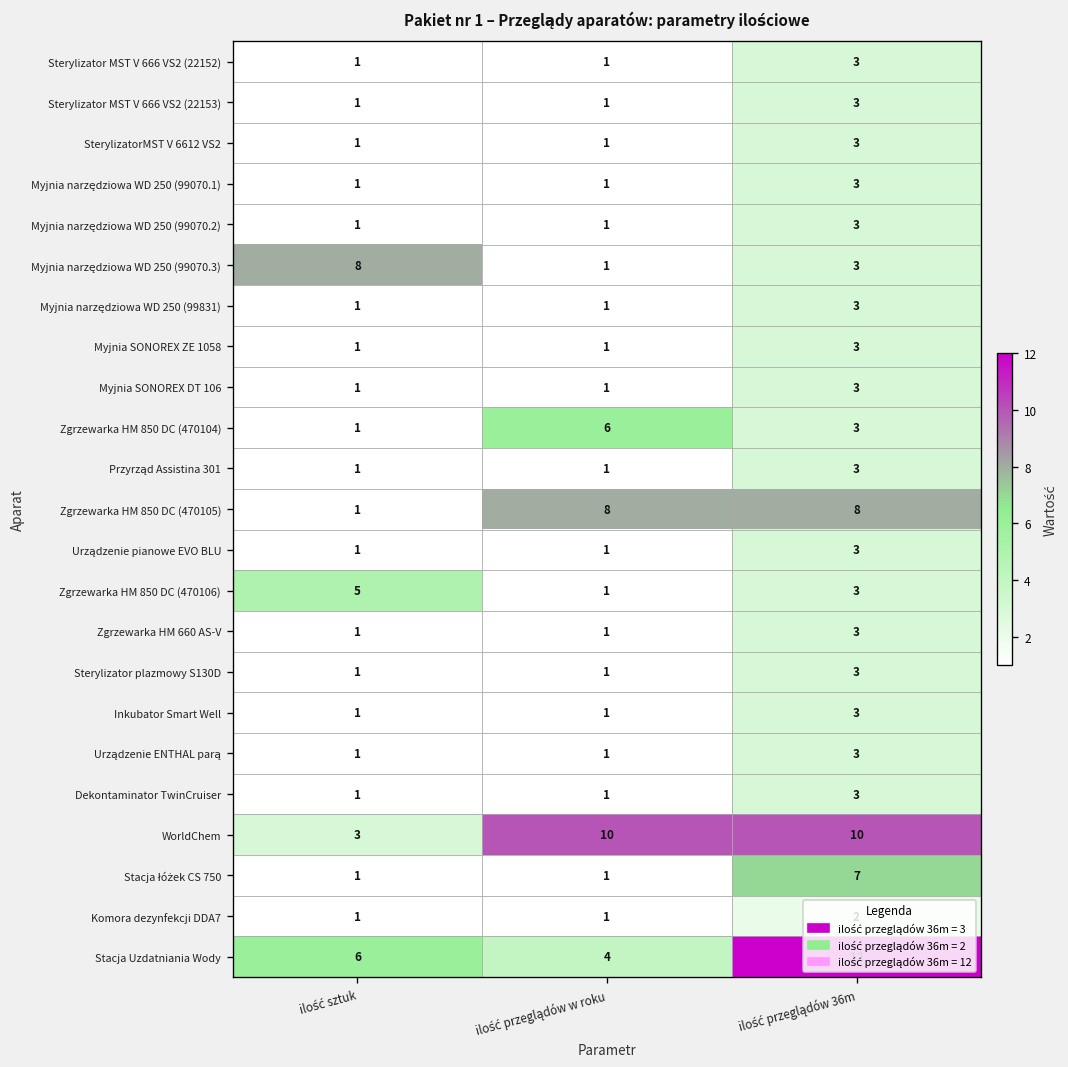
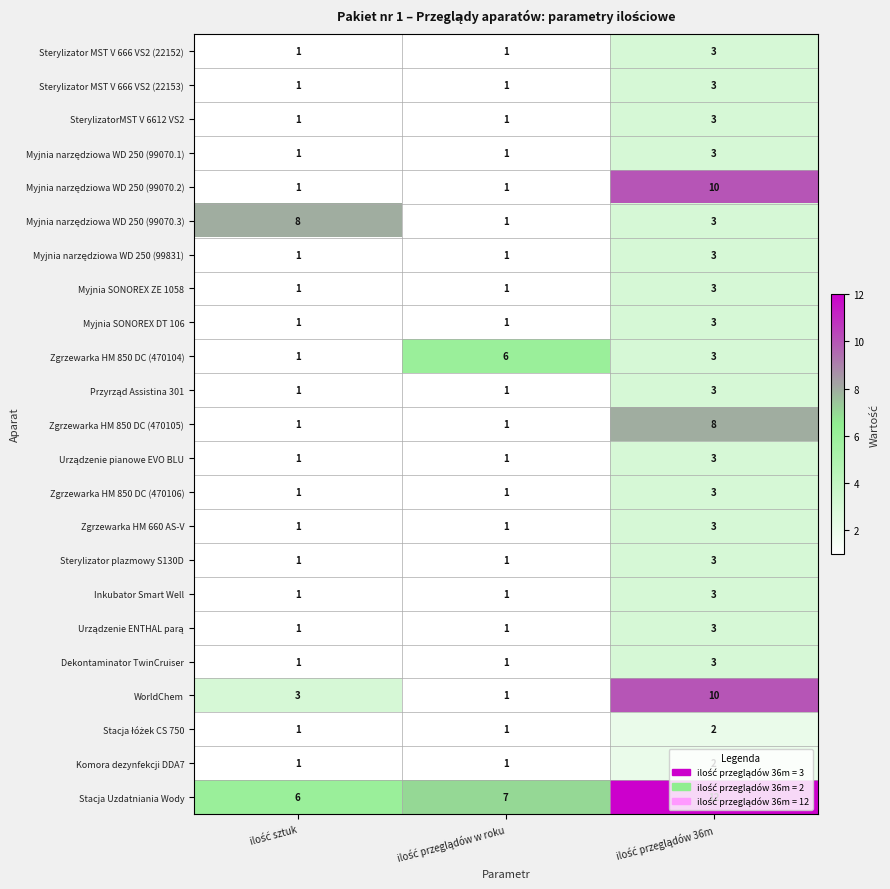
  {
    "Sterylizator MST V 666 VS2 (22152)": {
      "ilość sztuk": 1,
      "ilość przeglądów w roku": 1,
      "ilość przeglądów 36m": 3
    },
    "Sterylizator MST V 666 VS2 (22153)": {
      "ilość sztuk": 1,
      "ilość przeglądów w roku": 1,
      "ilość przeglądów 36m": 3
    },
    "SterylizatorMST V 6612 VS2": {
      "ilość sztuk": 1,
      "ilość przeglądów w roku": 1,
      "ilość przeglądów 36m": 3
    },
    "Myjnia narzędziowa WD 250 (99070.1)": {
      "ilość sztuk": 1,
      "ilość przeglądów w roku": 1,
      "ilość przeglądów 36m": 3
    },
    "Myjnia narzędziowa WD 250 (99070.2)": {
      "ilość sztuk": 1,
      "ilość przeglądów w roku": 1,
-     "ilość przeglądów 36m": 3
+     "ilość przeglądów 36m": 10
    },
    "Myjnia narzędziowa WD 250 (99070.3)": {
      "ilość sztuk": 8,
      "ilość przeglądów w roku": 1,
      "ilość przeglądów 36m": 3
    },
    "Myjnia narzędziowa WD 250 (99831)": {
      "ilość sztuk": 1,
      "ilość przeglądów w roku": 1,
      "ilość przeglądów 36m": 3
    },
    "Myjnia SONOREX ZE 1058": {
      "ilość sztuk": 1,
      "ilość przeglądów w roku": 1,
      "ilość przeglądów 36m": 3
    },
    "Myjnia SONOREX DT 106": {
      "ilość sztuk": 1,
      "ilość przeglądów w roku": 1,
      "ilość przeglądów 36m": 3
    },
    "Zgrzewarka HM 850 DC (470104)": {
      "ilość sztuk": 1,
      "ilość przeglądów w roku": 6,
      "ilość przeglądów 36m": 3
    },
    "Przyrząd Assistina 301": {
      "ilość sztuk": 1,
      "ilość przeglądów w roku": 1,
      "ilość przeglądów 36m": 3
    },
    "Zgrzewarka HM 850 DC (470105)": {
      "ilość sztuk": 1,
-     "ilość przeglądów w roku": 8,
+     "ilość przeglądów w roku": 1,
      "ilość przeglądów 36m": 8
    },
    "Urządzenie pianowe EVO BLU": {
      "ilość sztuk": 1,
      "ilość przeglądów w roku": 1,
      "ilość przeglądów 36m": 3
    },
    "Zgrzewarka HM 850 DC (470106)": {
-     "ilość sztuk": 5,
+     "ilość sztuk": 1,
      "ilość przeglądów w roku": 1,
      "ilość przeglądów 36m": 3
    },
    "Zgrzewarka HM 660 AS-V": {
      "ilość sztuk": 1,
      "ilość przeglądów w roku": 1,
      "ilość przeglądów 36m": 3
    },
    "Sterylizator plazmowy S130D": {
      "ilość sztuk": 1,
      "ilość przeglądów w roku": 1,
      "ilość przeglądów 36m": 3
    },
    "Inkubator Smart Well": {
      "ilość sztuk": 1,
      "ilość przeglądów w roku": 1,
      "ilość przeglądów 36m": 3
    },
    "Urządzenie ENTHAL parą": {
      "ilość sztuk": 1,
      "ilość przeglądów w roku": 1,
      "ilość przeglądów 36m": 3
    },
    "Dekontaminator TwinCruiser": {
      "ilość sztuk": 1,
      "ilość przeglądów w roku": 1,
      "ilość przeglądów 36m": 3
    },
    "WorldChem": {
      "ilość sztuk": 3,
-     "ilość przeglądów w roku": 10,
+     "ilość przeglądów w roku": 1,
      "ilość przeglądów 36m": 10
    },
    "Stacja łóżek CS 750": {
      "ilość sztuk": 1,
      "ilość przeglądów w roku": 1,
-     "ilość przeglądów 36m": 7
+     "ilość przeglądów 36m": 2
    },
    "Komora dezynfekcji DDA7": {
      "ilość sztuk": 1,
      "ilość przeglądów w roku": 1
    },
    "Stacja Uzdatniania Wody": {
      "ilość sztuk": 6,
-     "ilość przeglądów w roku": 4
+     "ilość przeglądów w roku": 7
    }
  }
